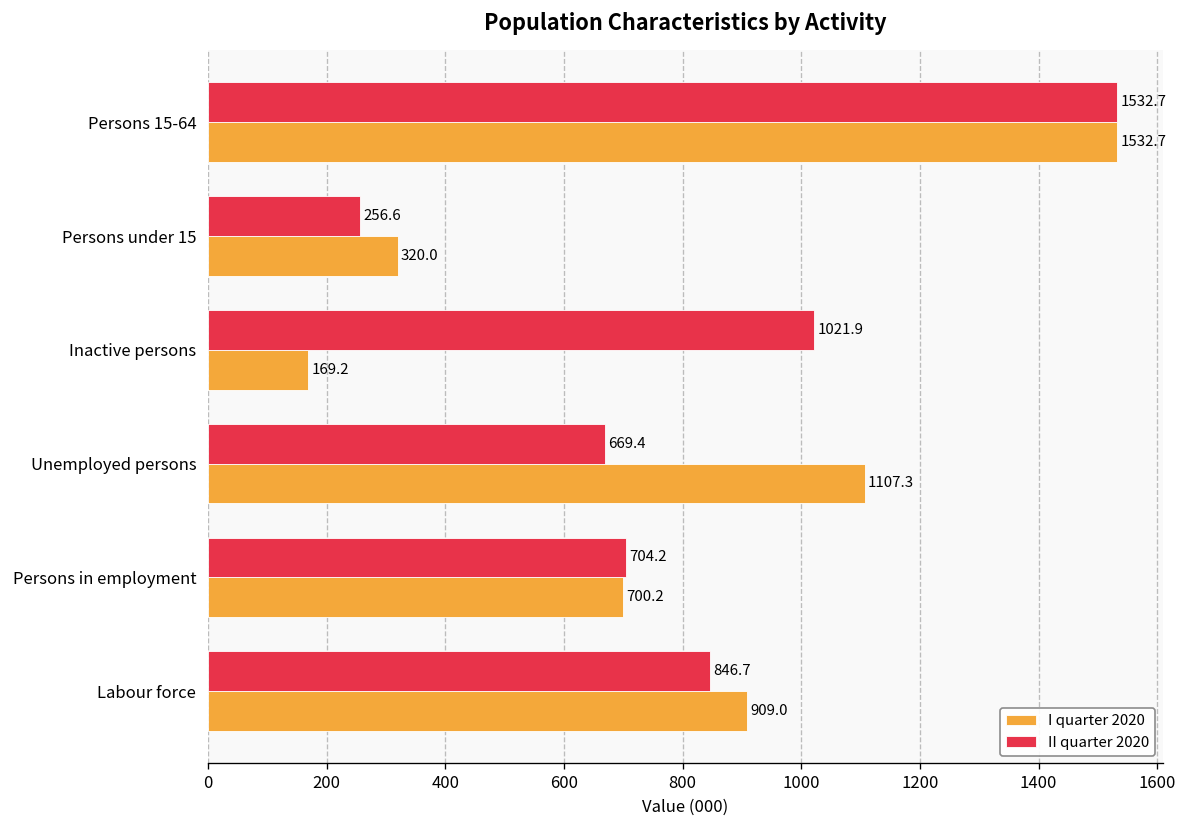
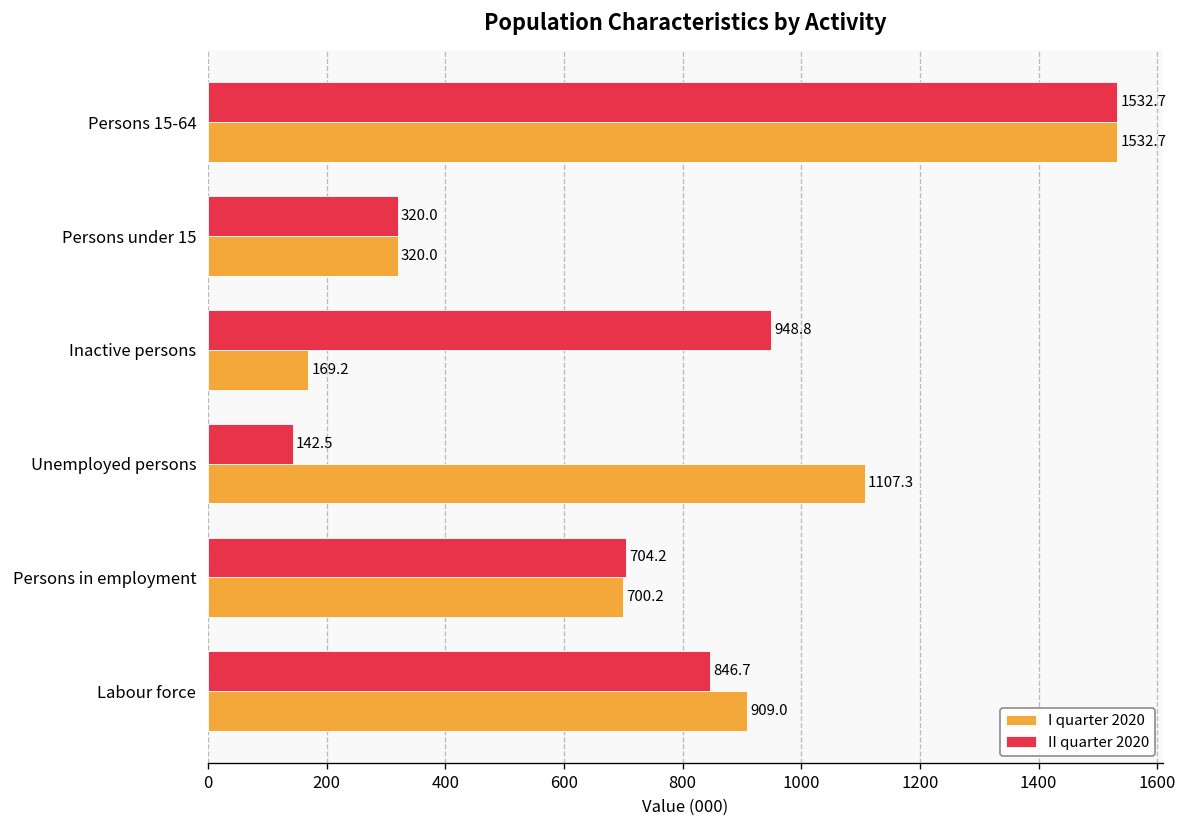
  {
    "I quarter 2020": {
      "Persons 15-64": 1532.7,
      "Persons under 15": 320.0,
      "Inactive persons": 169.2,
      "Unemployed persons": 1107.3,
      "Persons in employment": 700.2,
      "Labour force": 909.0
    },
    "II quarter 2020": {
      "Persons 15-64": 1532.7,
-     "Persons under 15": 256.6,
-     "Inactive persons": 1021.9,
-     "Unemployed persons": 669.4,
+     "Persons under 15": 320.0,
+     "Inactive persons": 948.8,
+     "Unemployed persons": 142.5,
      "Persons in employment": 704.2,
      "Labour force": 846.7
    }
  }
